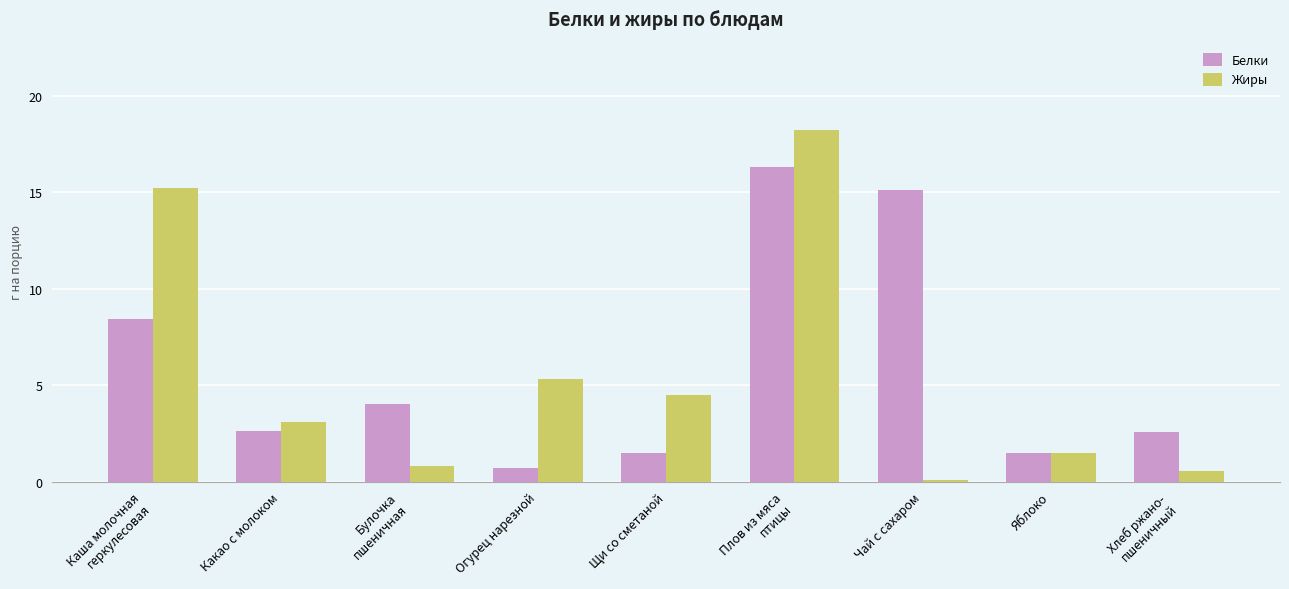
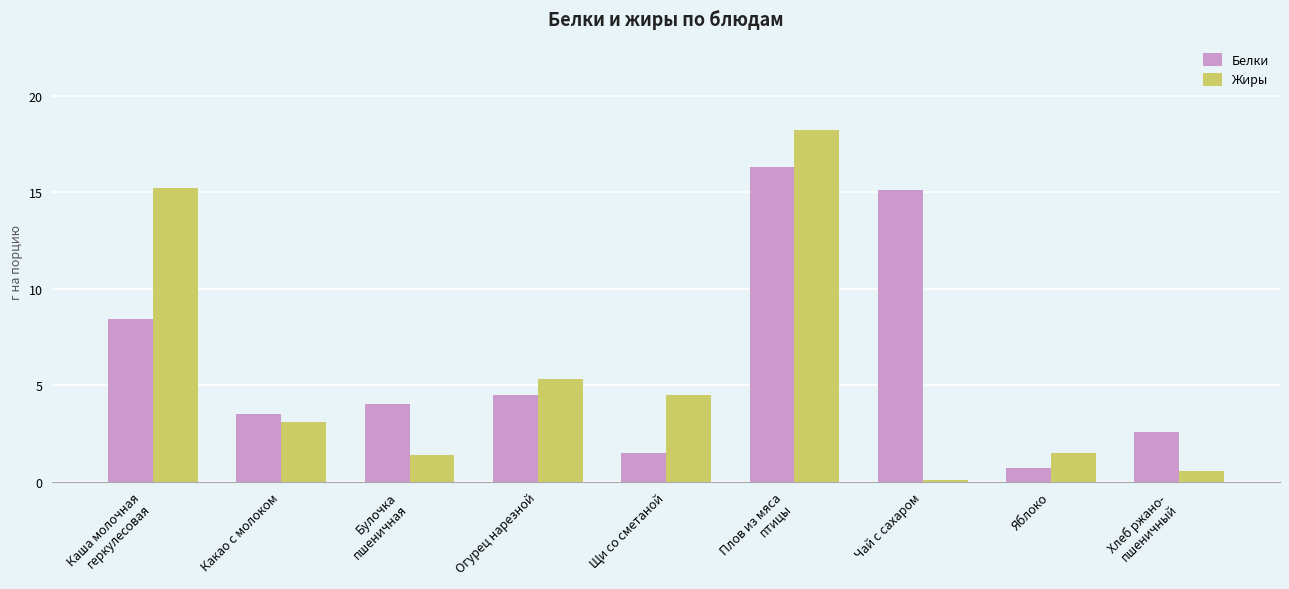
  {
    "Белки": {
      "Каша молочная геркулесовая": 8.4,
-     "Какао с молоком": 2.6,
+     "Какао с молоком": 3.5,
      "Булочка пшеничная": 4.0,
-     "Огурец нарезной": 0.7,
+     "Огурец нарезной": 4.5,
      "Щи со сметаной": 1.5,
      "Плов из мяса птицы": 16.3,
      "Чай с сахаром": 15.1,
-     "Яблоко": 1.5,
+     "Яблоко": 0.7,
      "Хлеб ржано- пшеничный": 2.6
    },
    "Жиры": {
      "Каша молочная геркулесовая": 15.2,
      "Какао с молоком": 3.1,
-     "Булочка пшеничная": 0.8,
+     "Булочка пшеничная": 1.4,
      "Огурец нарезной": 5.3,
      "Щи со сметаной": 4.5,
      "Плов из мяса птицы": 18.2,
      "Яблоко": 1.5,
      "Хлеб ржано- пшеничный": 0.6
    }
  }
